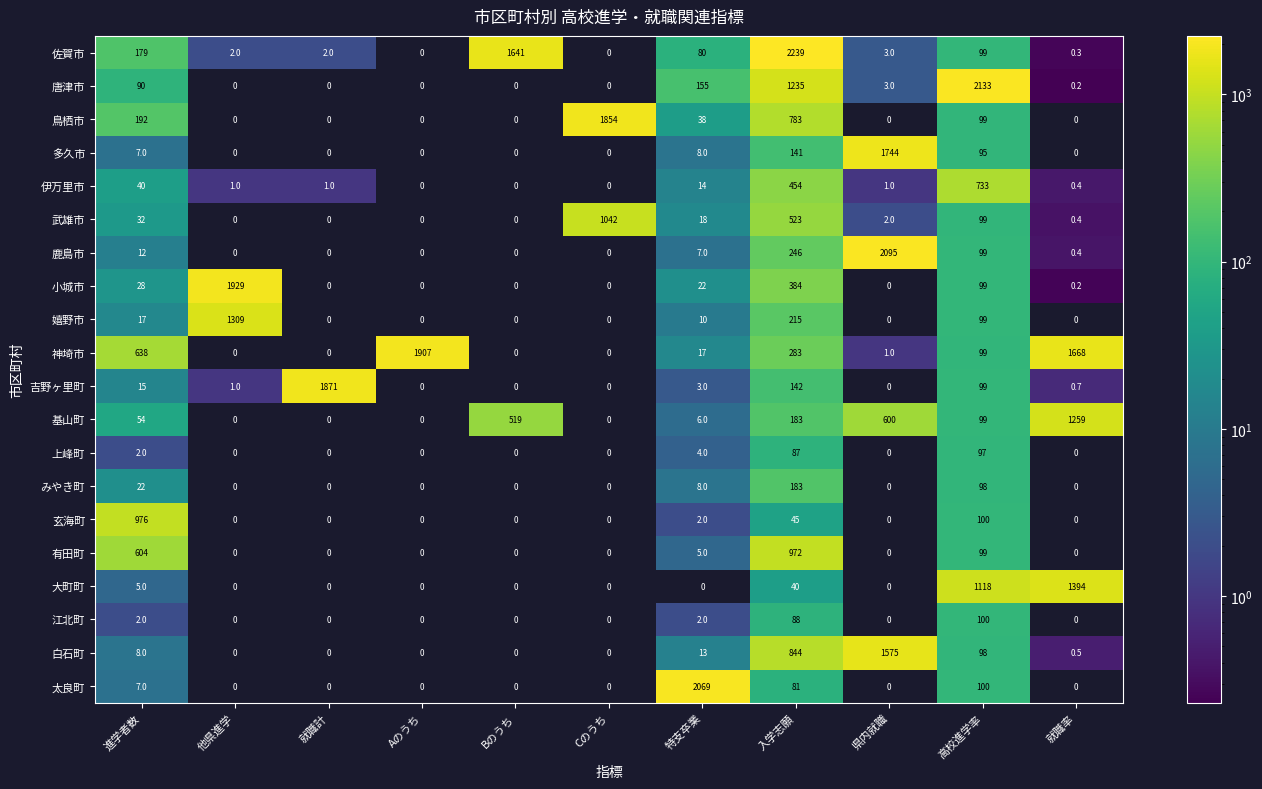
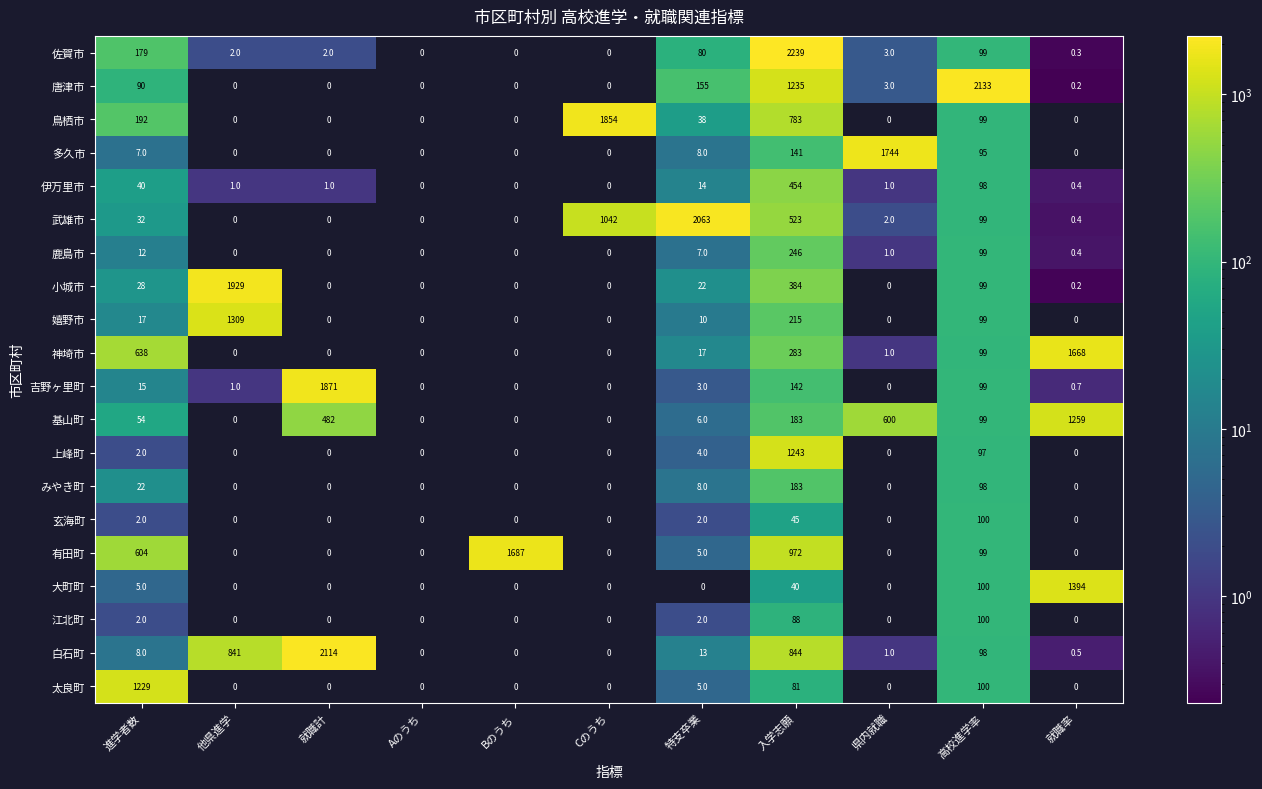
  {
    "佐賀市": {
      "進学者数": 179,
      "他県進学": 2.0,
      "就職計": 2.0,
      "Aのうち": 0,
-     "Bのうち": 1641,
+     "Bのうち": 0,
      "Cのうち": 0,
      "特支卒業": 80,
      "入学志願": 2239,
      "県内就職": 3.0,
      "高校進学率": 99,
      "就職率": 0.3
    },
    "伊万里市": {
      "進学者数": 40,
      "他県進学": 1.0,
      "就職計": 1.0,
      "Aのうち": 0,
      "Bのうち": 0,
      "Cのうち": 0,
      "特支卒業": 14,
      "入学志願": 454,
      "県内就職": 1.0,
-     "高校進学率": 733,
+     "高校進学率": 98,
      "就職率": 0.4
    },
    "武雄市": {
      "進学者数": 32,
      "他県進学": 0,
      "就職計": 0,
      "Aのうち": 0,
      "Bのうち": 0,
      "Cのうち": 1042,
-     "特支卒業": 18,
+     "特支卒業": 2063,
      "入学志願": 523,
      "県内就職": 2.0,
      "高校進学率": 99,
      "就職率": 0.4
    },
    "鹿島市": {
      "進学者数": 12,
      "他県進学": 0,
      "就職計": 0,
      "Aのうち": 0,
      "Bのうち": 0,
      "Cのうち": 0,
      "特支卒業": 7.0,
      "入学志願": 246,
-     "県内就職": 2095,
+     "県内就職": 1.0,
      "高校進学率": 99,
      "就職率": 0.4
    },
    "神埼市": {
      "進学者数": 638,
      "他県進学": 0,
      "就職計": 0,
-     "Aのうち": 1907,
+     "Aのうち": 0,
      "Bのうち": 0,
      "Cのうち": 0,
      "特支卒業": 17,
      "入学志願": 283,
      "県内就職": 1.0,
      "高校進学率": 99,
      "就職率": 1668
    },
    "基山町": {
      "進学者数": 54,
      "他県進学": 0,
-     "就職計": 0,
+     "就職計": 482,
      "Aのうち": 0,
-     "Bのうち": 519,
+     "Bのうち": 0,
      "Cのうち": 0,
      "特支卒業": 6.0,
      "入学志願": 183,
      "県内就職": 600,
      "高校進学率": 99,
      "就職率": 1259
    },
    "上峰町": {
      "進学者数": 2.0,
      "他県進学": 0,
      "就職計": 0,
      "Aのうち": 0,
      "Bのうち": 0,
      "Cのうち": 0,
      "特支卒業": 4.0,
-     "入学志願": 87,
+     "入学志願": 1243,
      "県内就職": 0,
      "高校進学率": 97,
      "就職率": 0
    },
    "玄海町": {
-     "進学者数": 976,
+     "進学者数": 2.0,
      "他県進学": 0,
      "就職計": 0,
      "Aのうち": 0,
      "Bのうち": 0,
      "Cのうち": 0,
      "特支卒業": 2.0,
      "入学志願": 45,
      "県内就職": 0,
      "高校進学率": 100,
      "就職率": 0
    },
    "有田町": {
      "進学者数": 604,
      "他県進学": 0,
      "就職計": 0,
      "Aのうち": 0,
-     "Bのうち": 0,
+     "Bのうち": 1687,
      "Cのうち": 0,
      "特支卒業": 5.0,
      "入学志願": 972,
      "県内就職": 0,
      "高校進学率": 99,
      "就職率": 0
    },
    "大町町": {
      "進学者数": 5.0,
      "他県進学": 0,
      "就職計": 0,
      "Aのうち": 0,
      "Bのうち": 0,
      "Cのうち": 0,
      "特支卒業": 0,
      "入学志願": 40,
      "県内就職": 0,
-     "高校進学率": 1118,
+     "高校進学率": 100,
      "就職率": 1394
    },
    "白石町": {
      "進学者数": 8.0,
-     "他県進学": 0,
-     "就職計": 0,
+     "他県進学": 841,
+     "就職計": 2114,
      "Aのうち": 0,
      "Bのうち": 0,
      "Cのうち": 0,
      "特支卒業": 13,
      "入学志願": 844,
-     "県内就職": 1575,
+     "県内就職": 1.0,
      "高校進学率": 98,
      "就職率": 0.5
    },
    "太良町": {
-     "進学者数": 7.0,
+     "進学者数": 1229,
      "他県進学": 0,
      "就職計": 0,
      "Aのうち": 0,
      "Bのうち": 0,
      "Cのうち": 0,
-     "特支卒業": 2069,
+     "特支卒業": 5.0,
      "入学志願": 81,
      "県内就職": 0,
      "高校進学率": 100,
      "就職率": 0
    }
  }
